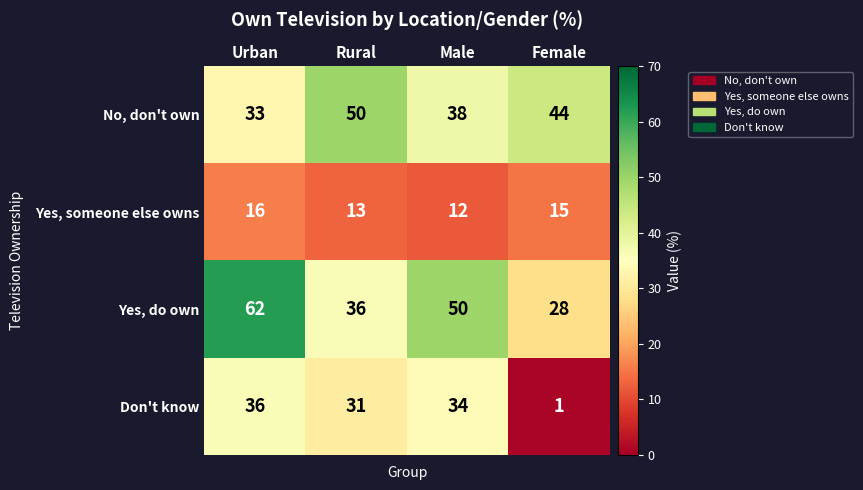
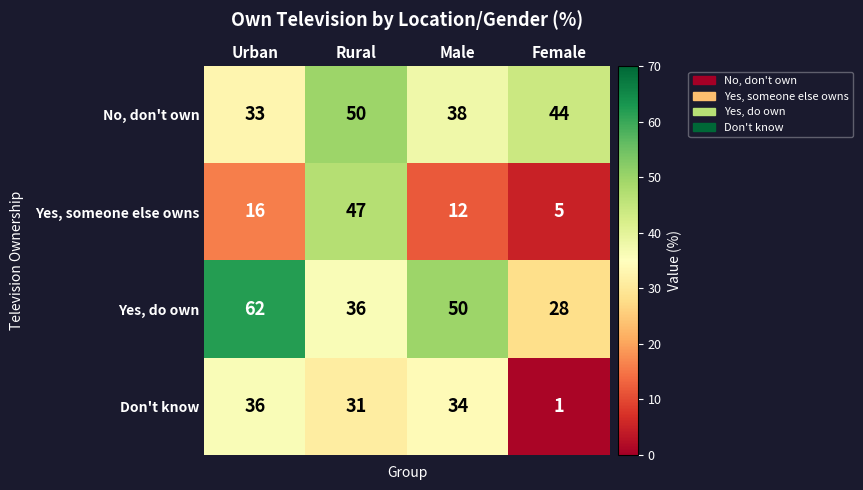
  {
    "No, don't own": {
      "Urban": 33,
      "Rural": 50,
      "Male": 38,
      "Female": 44
    },
    "Yes, someone else owns": {
      "Urban": 16,
-     "Rural": 13,
+     "Rural": 47,
      "Male": 12,
-     "Female": 15
+     "Female": 5
    },
    "Yes, do own": {
      "Urban": 62,
      "Rural": 36,
      "Male": 50,
      "Female": 28
    },
    "Don't know": {
      "Urban": 36,
      "Rural": 31,
      "Male": 34,
      "Female": 1
    }
  }
